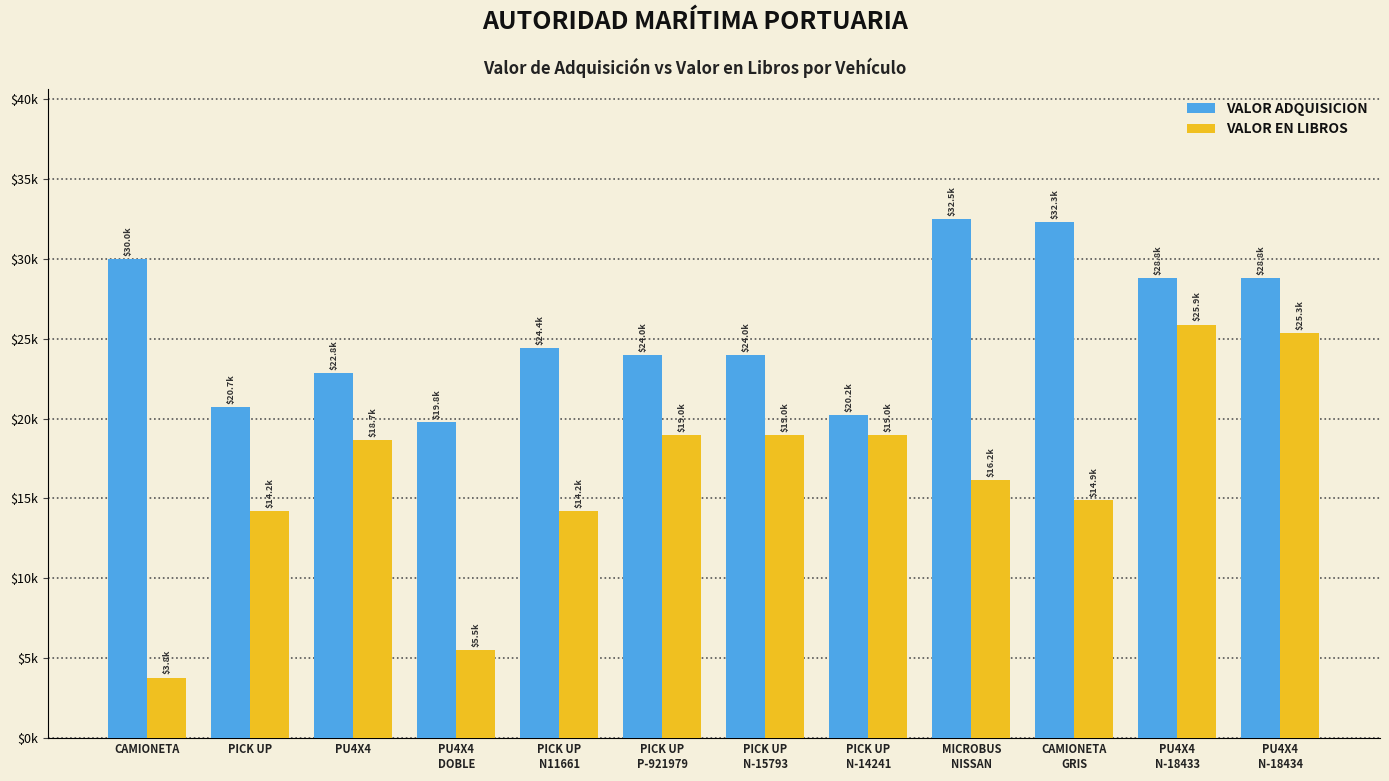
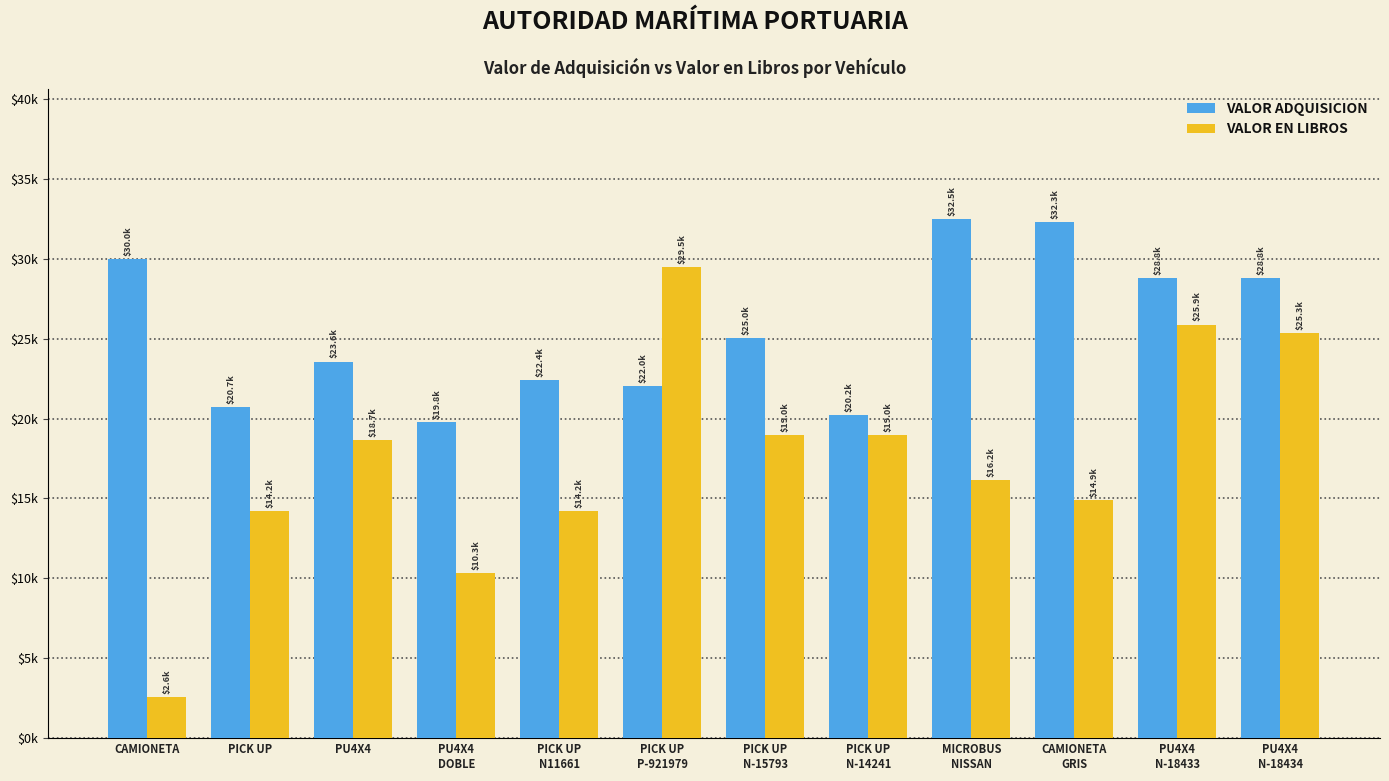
  {
    "VALOR ADQUISICION": {
      "CAMIONETA": "$30.0k",
      "PICK UP": "$20.7k",
-     "PU4X4": "$22.8k",
+     "PU4X4": "$23.6k",
      "PU4X4 DOBLE": "$19.8k",
-     "PICK UP N11661": "$24.4k",
-     "PICK UP P-921979": "$24.0k",
-     "PICK UP N-15793": "$24.0k",
+     "PICK UP N11661": "$22.4k",
+     "PICK UP P-921979": "$22.0k",
+     "PICK UP N-15793": "$25.0k",
      "PICK UP N-14241": "$20.2k",
      "MICROBUS NISSAN": "$32.5k",
      "CAMIONETA GRIS": "$32.3k",
      "PU4X4 N-18433": "$28.8k",
      "PU4X4 N-18434": "$28.8k"
    },
    "VALOR EN LIBROS": {
-     "CAMIONETA": "$3.8k",
+     "CAMIONETA": "$2.6k",
      "PICK UP": "$14.2k",
      "PU4X4": "$18.7k",
-     "PU4X4 DOBLE": "$5.5k",
+     "PU4X4 DOBLE": "$10.3k",
      "PICK UP N11661": "$14.2k",
-     "PICK UP P-921979": "$19.0k",
+     "PICK UP P-921979": "$29.5k",
      "PICK UP N-15793": "$19.0k",
      "PICK UP N-14241": "$19.0k",
      "MICROBUS NISSAN": "$16.2k",
      "CAMIONETA GRIS": "$14.9k",
      "PU4X4 N-18433": "$25.9k",
      "PU4X4 N-18434": "$25.3k"
    }
  }
